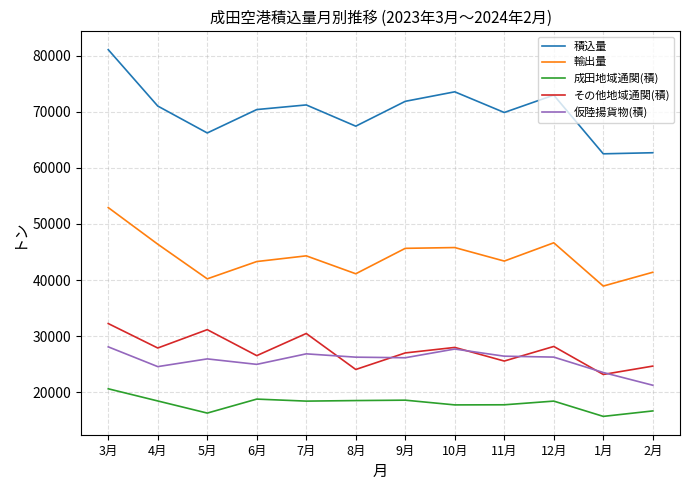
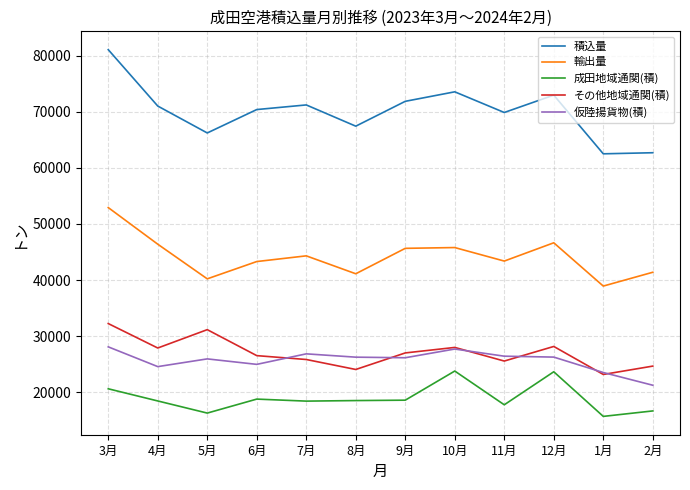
  {
    "積込量": {
      "3月": 81000,
      "4月": 71000,
      "5月": 66000,
      "6月": 70000,
      "7月": 71000,
      "8月": 67000,
      "9月": 72000,
      "10月": 74000,
      "11月": 70000,
      "1月": 62000,
      "2月": 63000
    },
    "輸出量": {
      "3月": 53000,
      "4月": 46000,
      "5月": 40000,
      "6月": 43000,
      "7月": 44000,
      "8月": 41000,
      "9月": 46000,
      "10月": 46000,
      "11月": 43000,
      "12月": 47000,
      "1月": 39000,
      "2月": 41000
    },
    "成田地域通関(積)": {
      "3月": 21000,
      "4月": 18000,
      "5月": 16000,
      "6月": 19000,
      "7月": 18000,
      "8月": 19000,
      "9月": 19000,
-     "10月": 18000,
+     "10月": 24000,
      "11月": 18000,
-     "12月": 18000,
+     "12月": 24000,
      "1月": 16000,
      "2月": 17000
    },
    "その他地域通関(積)": {
      "3月": 32000,
      "4月": 28000,
      "5月": 31000,
      "6月": 27000,
-     "7月": 31000,
+     "7月": 26000,
      "8月": 24000,
      "9月": 27000,
      "11月": 26000,
      "12月": 28000,
      "2月": 25000
    },
    "仮陸揚貨物(積)": {
      "3月": 28000,
      "4月": 25000,
      "5月": 26000,
      "6月": 25000,
      "7月": 27000,
      "8月": 26000,
      "9月": 26000,
      "11月": 26000,
      "12月": 26000,
      "2月": 21000
    }
  }
